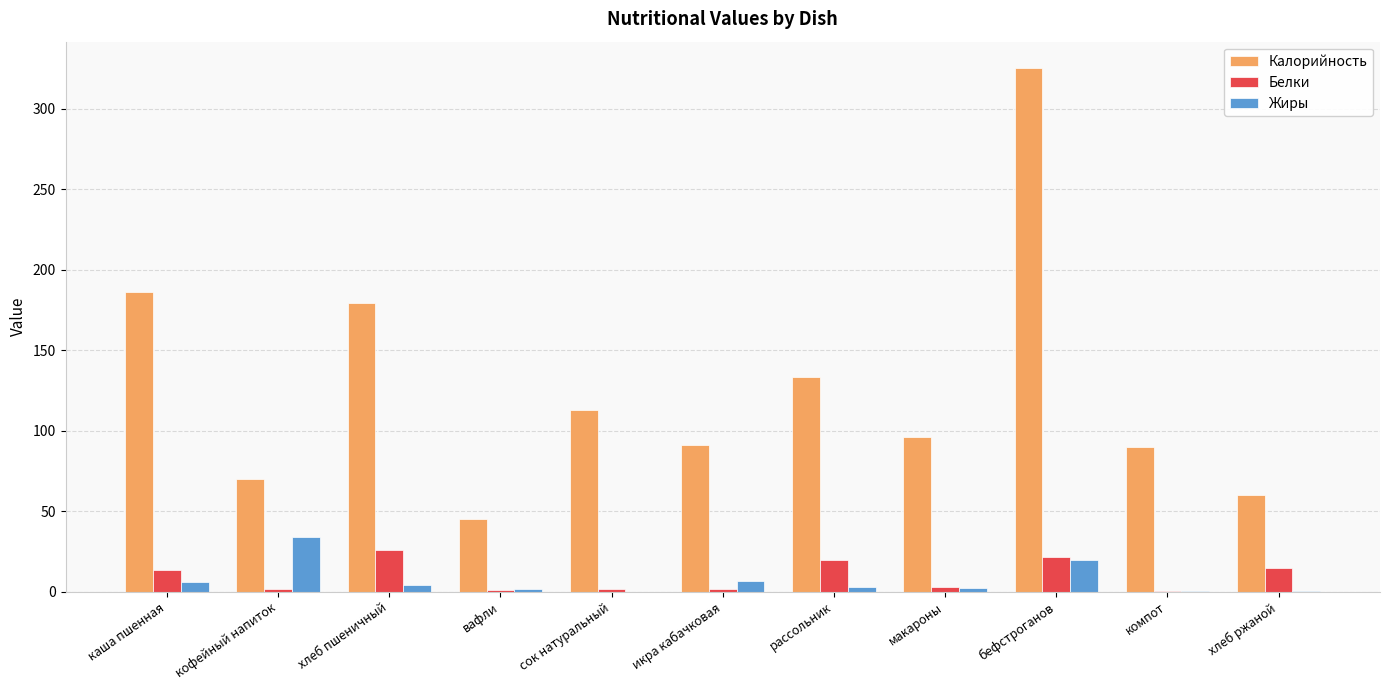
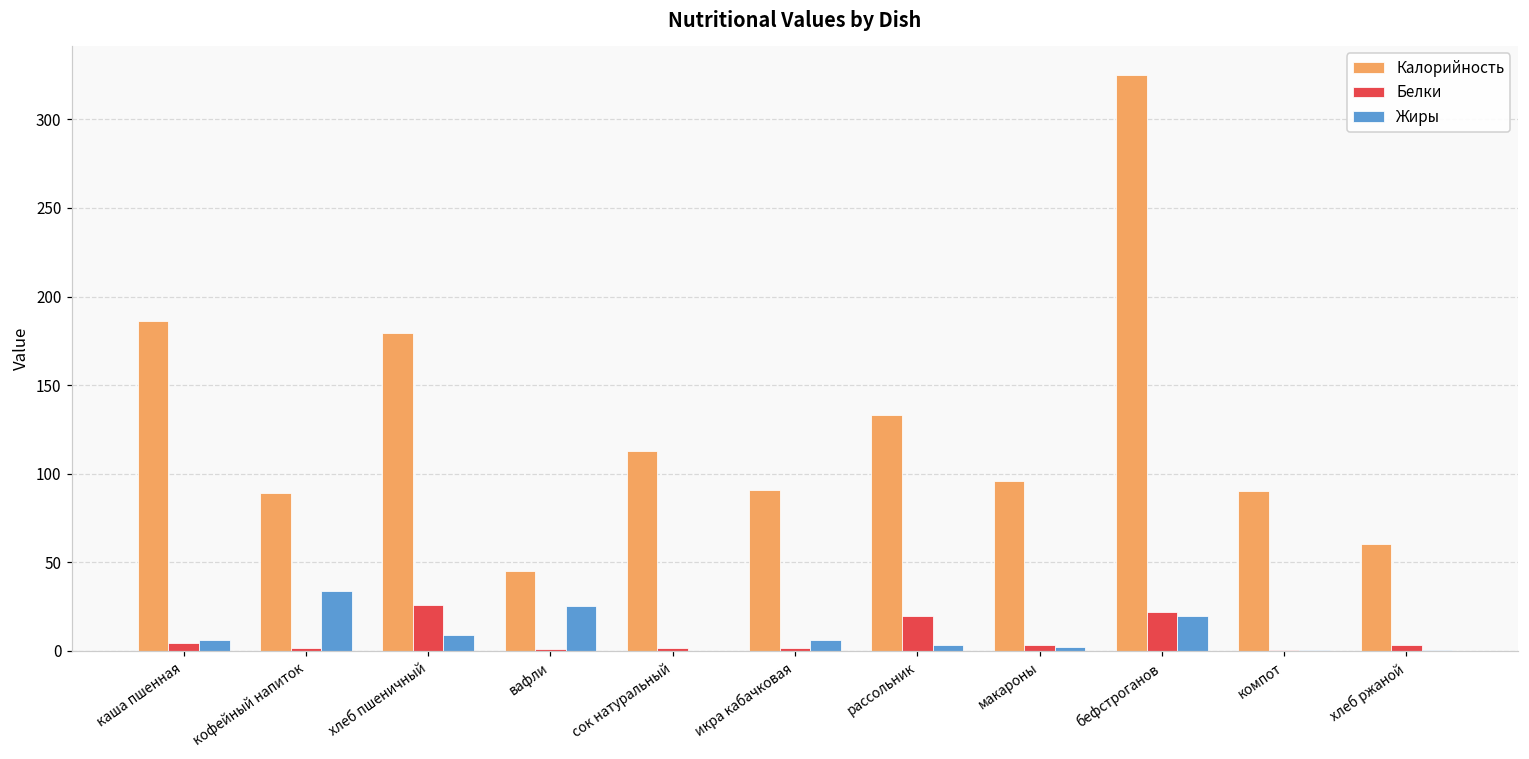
  {
    "Калорийность": {
      "каша пшенная": 186,
-     "кофейный напиток": 70,
+     "кофейный напиток": 89,
      "хлеб пшеничный": 179,
      "вафли": 45,
      "сок натуральный": 113,
      "икра кабачковая": 91,
      "рассольник": 133,
      "макароны": 96,
      "бефстроганов": 325,
      "компот": 90,
      "хлеб ржаной": 60
    },
    "Белки": {
-     "каша пшенная": 13,
+     "каша пшенная": 4,
      "хлеб пшеничный": 26,
      "икра кабачковая": 2,
      "рассольник": 20,
      "макароны": 3,
      "бефстроганов": 22,
-     "хлеб ржаной": 15
+     "хлеб ржаной": 3
    },
    "Жиры": {
      "каша пшенная": 6,
      "кофейный напиток": 34,
-     "хлеб пшеничный": 4,
-     "вафли": 2,
+     "хлеб пшеничный": 9,
+     "вафли": 25,
      "сок натуральный": 0,
      "икра кабачковая": 6,
      "рассольник": 3,
      "макароны": 2,
      "бефстроганов": 19
    }
  }
